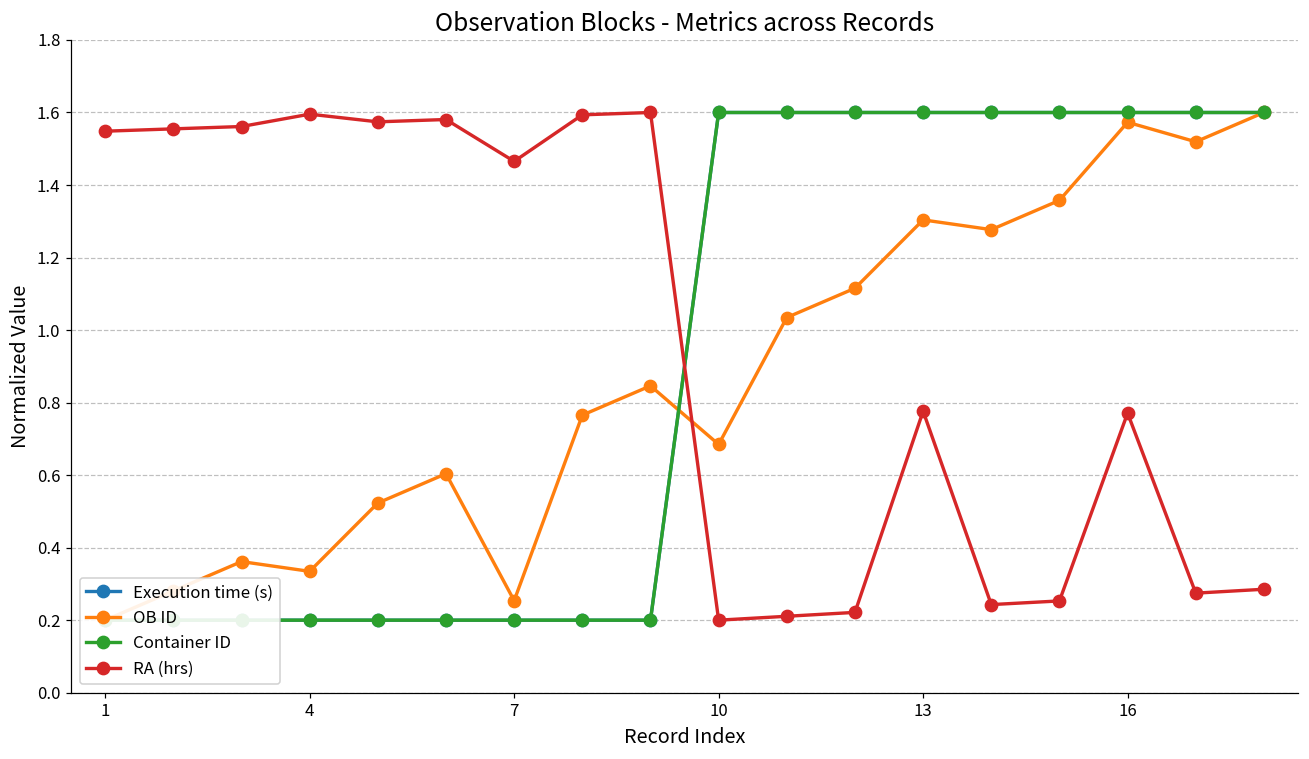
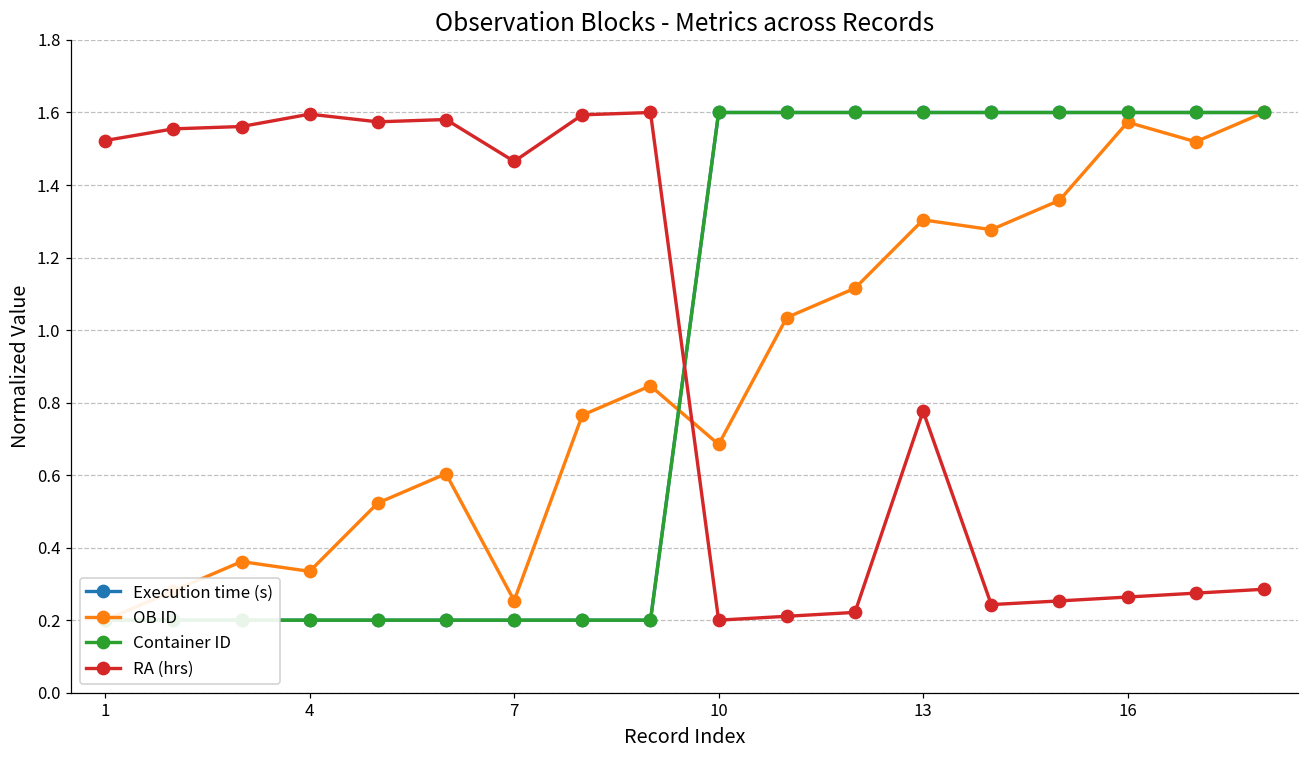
  {
    "Container ID": {
      "4": 0.20,
      "7": 0.20,
      "10": 1.60,
      "13": 1.60,
      "16": 1.60
    },
    "OB ID": {
      "4": 0.33,
      "7": 0.25,
      "10": 0.68,
      "13": 1.30,
      "16": 1.57
    },
    "RA (hrs)": {
-     "1": 1.55,
+     "1": 1.52,
      "4": 1.60,
      "7": 1.47,
      "10": 0.20,
      "13": 0.78,
-     "16": 0.77
+     "16": 0.26
    }
  }
